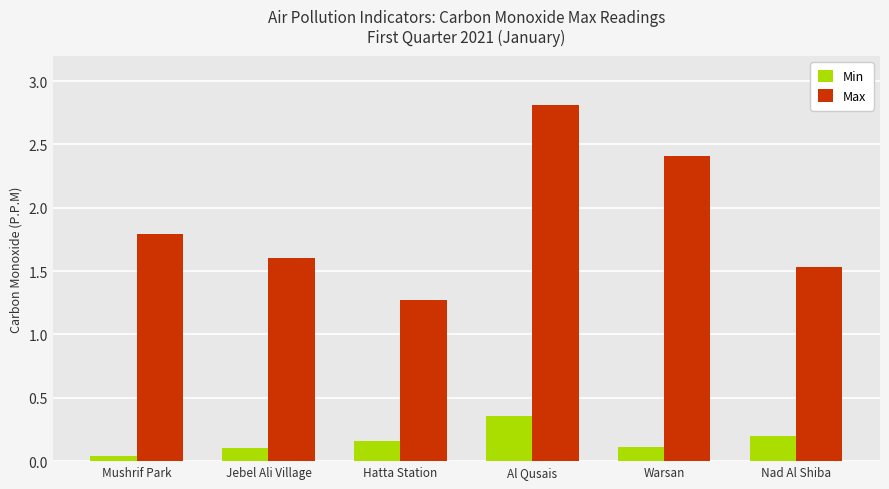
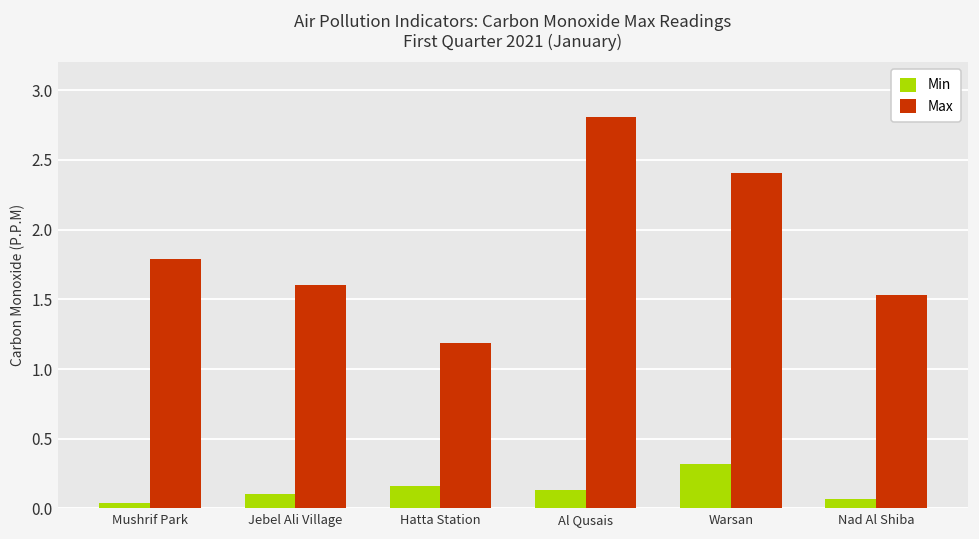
  {
    "Min": {
      "Mushrif Park": 0.04,
      "Jebel Ali Village": 0.10,
      "Hatta Station": 0.16,
-     "Al Qusais": 0.36,
-     "Warsan": 0.11,
-     "Nad Al Shiba": 0.20
+     "Al Qusais": 0.13,
+     "Warsan": 0.32,
+     "Nad Al Shiba": 0.07
    },
    "Max": {
      "Mushrif Park": 1.79,
      "Jebel Ali Village": 1.60,
-     "Hatta Station": 1.27,
+     "Hatta Station": 1.19,
      "Al Qusais": 2.81,
      "Warsan": 2.41,
      "Nad Al Shiba": 1.53
    }
  }
